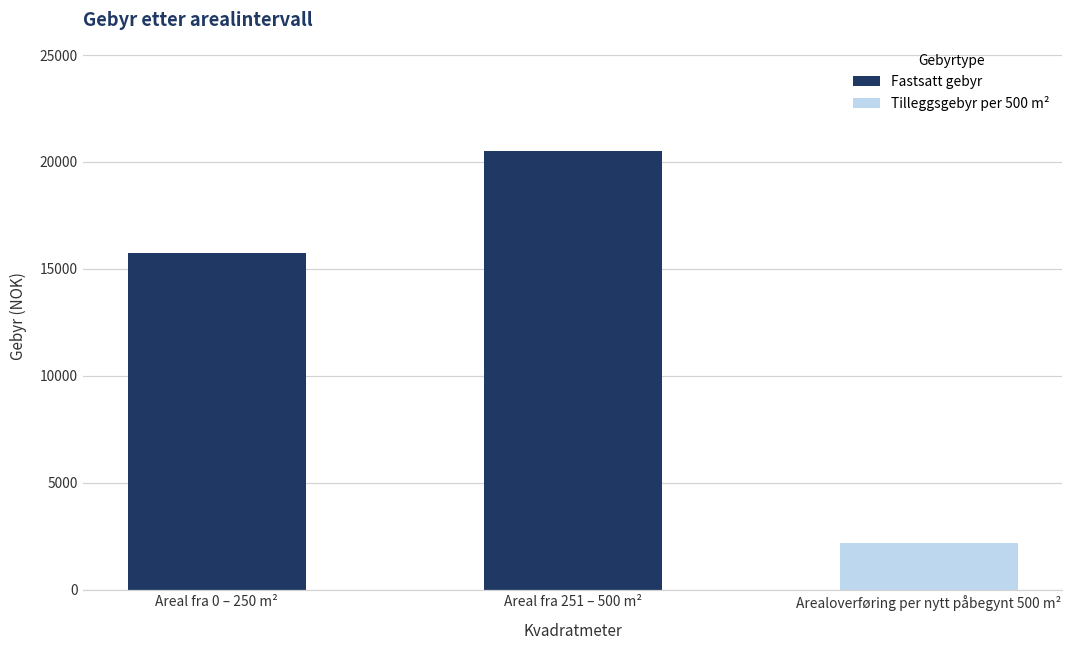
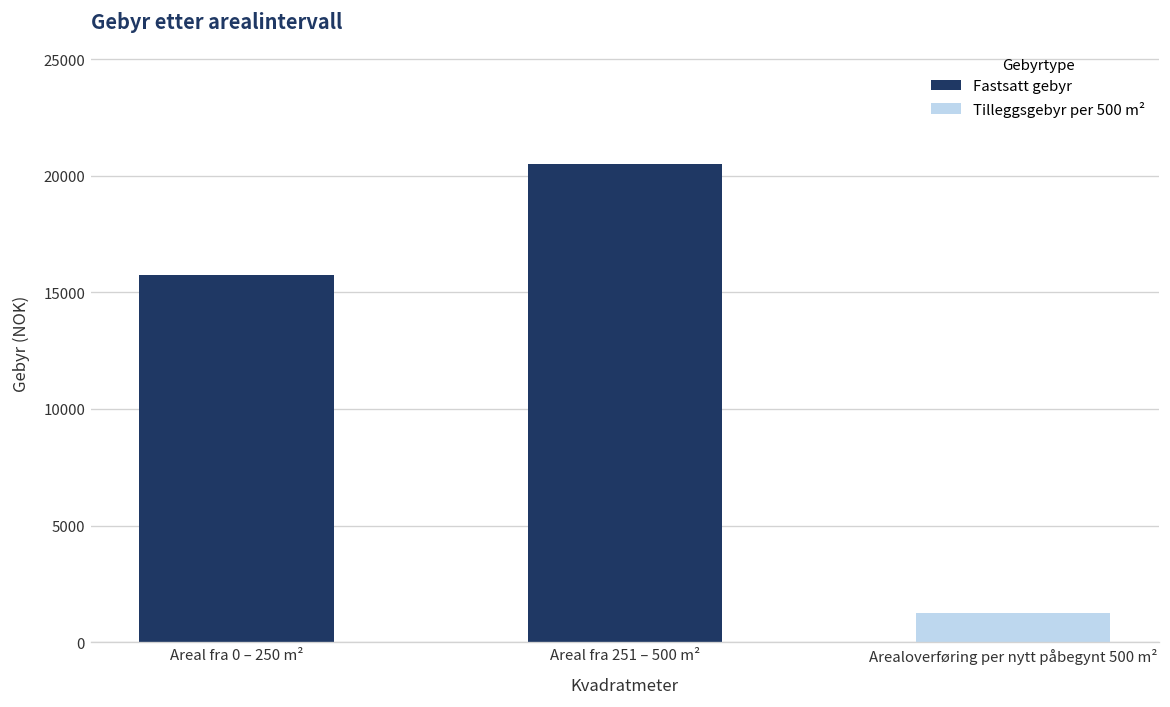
  {
    "Areal fra 0 – 250 m²": 15700,
    "Areal fra 251 – 500 m²": 20500,
-   "Arealoverføring per nytt påbegynt 500 m²": 2200
+   "Arealoverføring per nytt påbegynt 500 m²": 1200
  }
